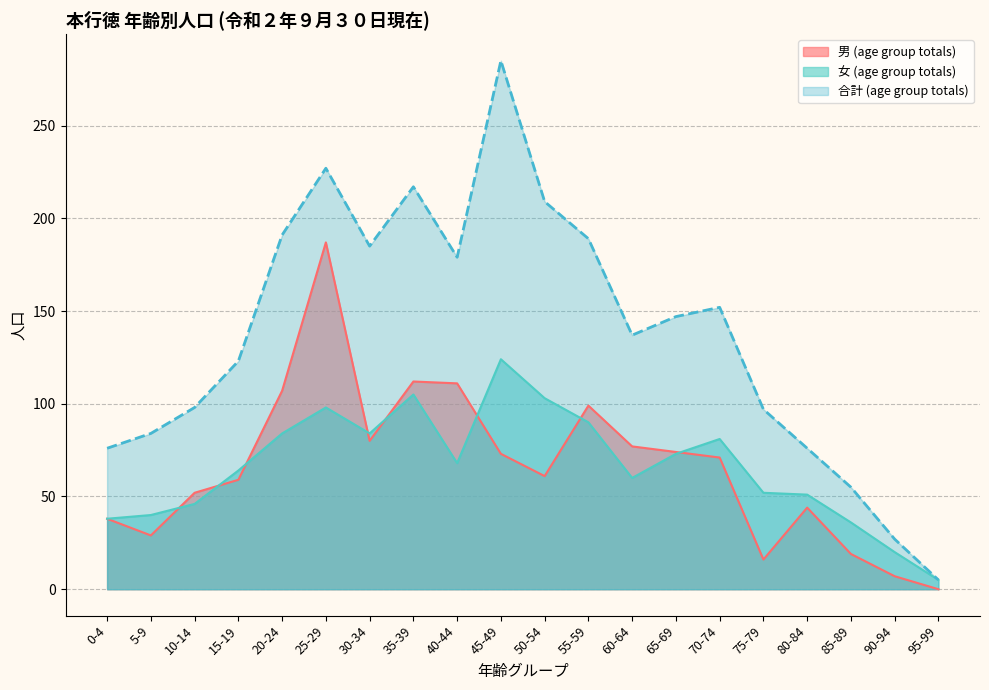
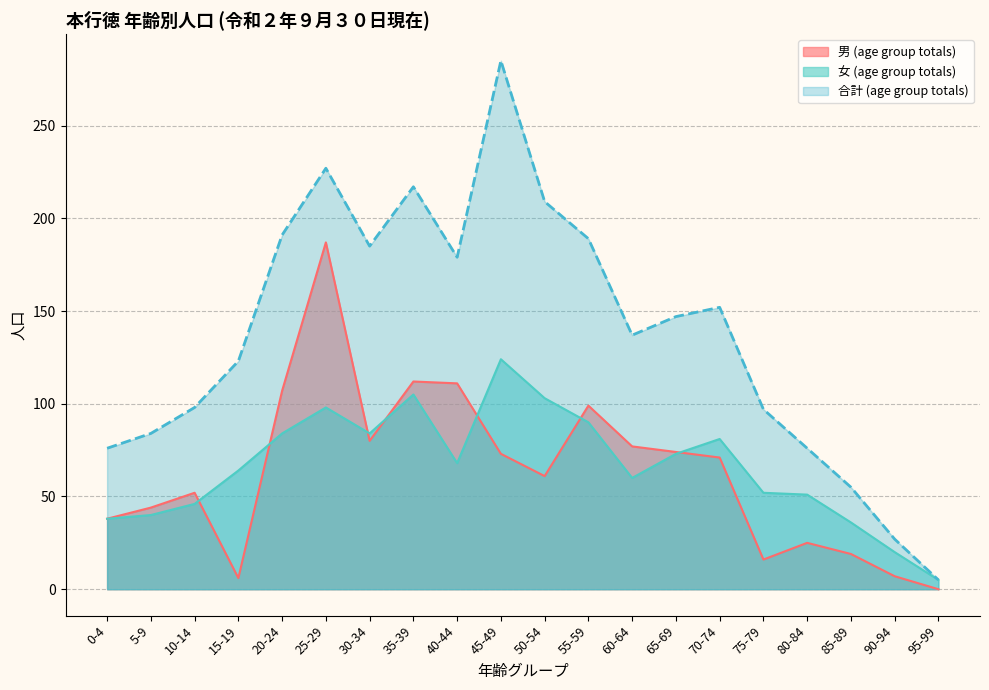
  {
    "男 (age group totals)": {
-     "5-9": 29,
+     "5-9": 44,
      "10-14": 52,
-     "15-19": 59,
+     "15-19": 6,
      "20-24": 107,
      "25-29": 187,
      "30-34": 80,
      "35-39": 112,
      "40-44": 111,
      "45-49": 73,
      "50-54": 61,
      "55-59": 99,
      "60-64": 77,
      "70-74": 71,
      "75-79": 16,
-     "80-84": 44,
+     "80-84": 25,
      "85-89": 19,
      "90-94": 7,
      "95-99": 0
    }
  }
